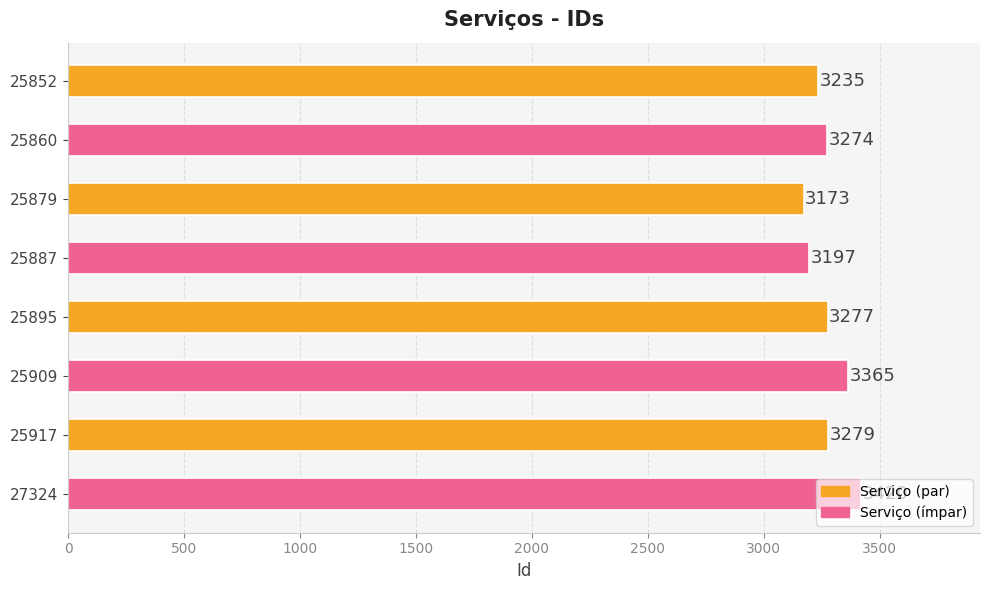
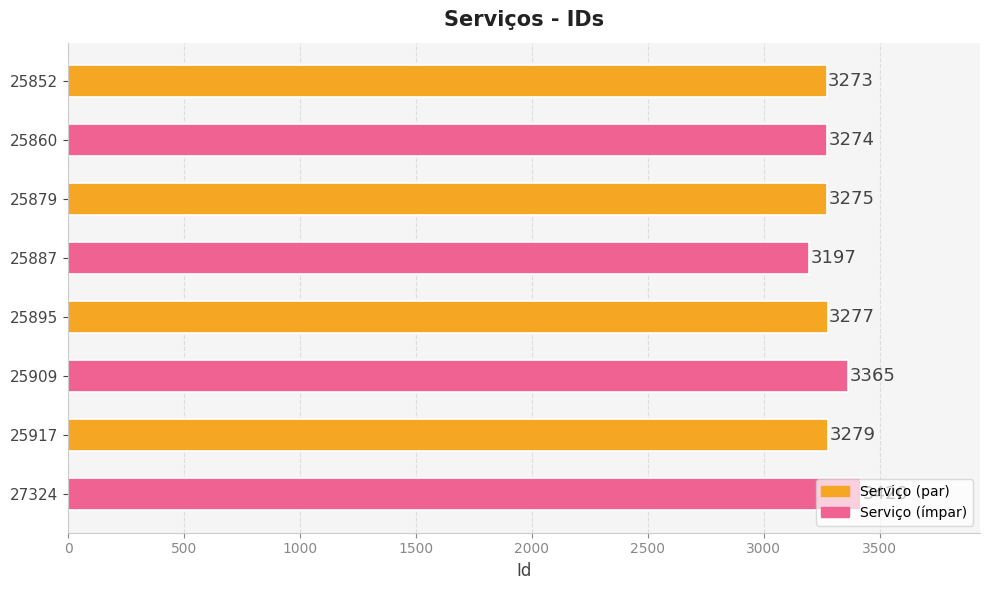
  {
-   "25852": 3235,
+   "25852": 3273,
    "25860": 3274,
-   "25879": 3173,
+   "25879": 3275,
    "25887": 3197,
    "25895": 3277,
    "25909": 3365,
    "25917": 3279
  }
